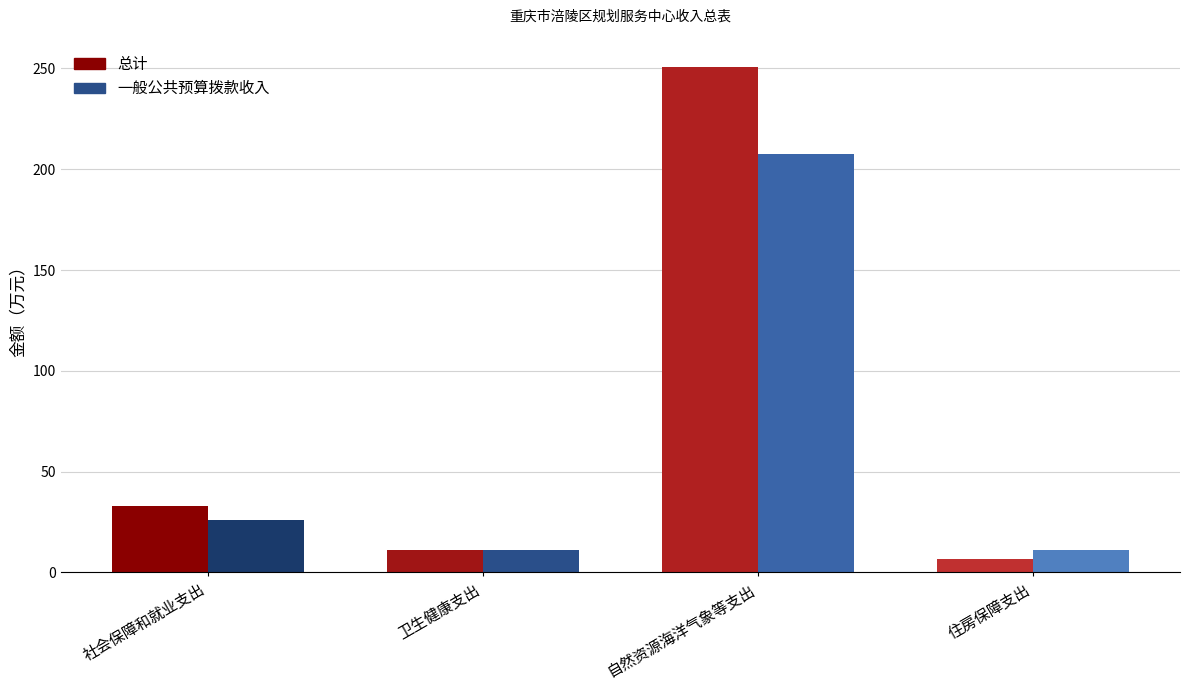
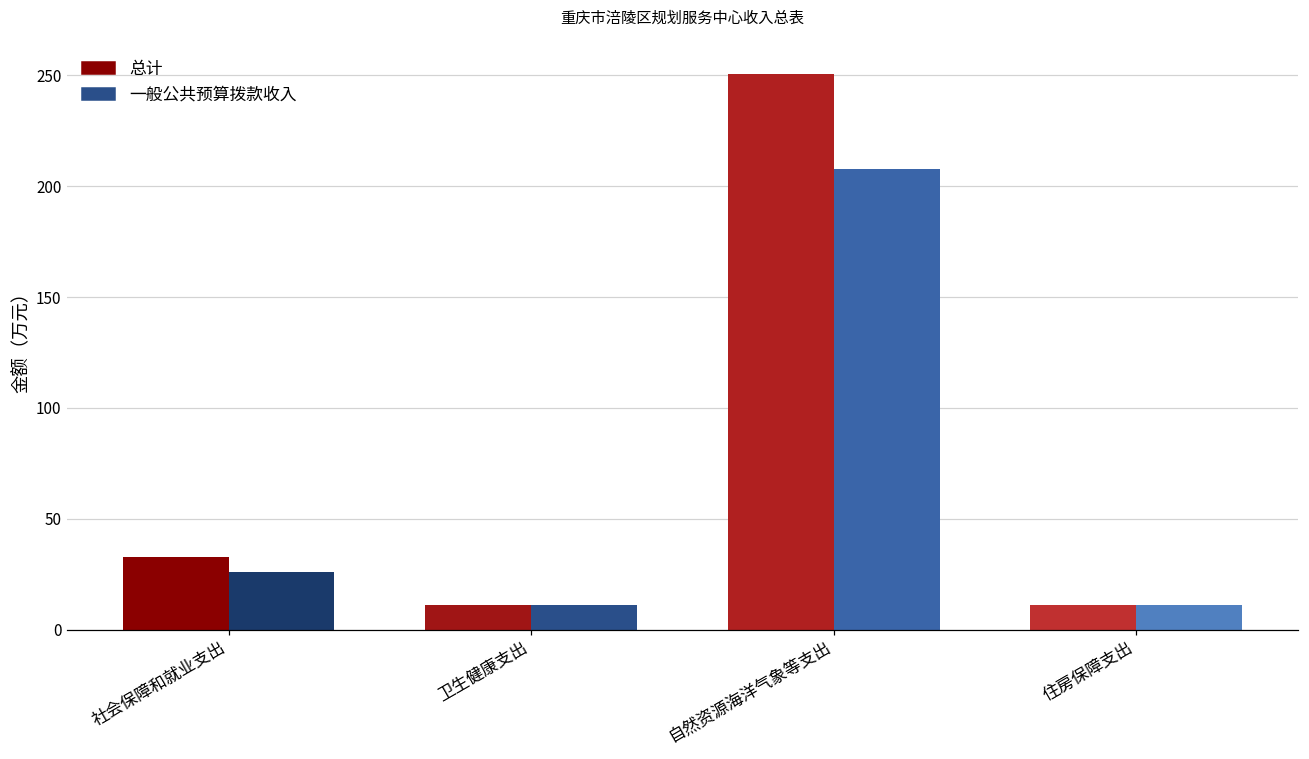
  {
    "总计": {
      "社会保障和就业支出": 33,
      "卫生健康支出": 11,
      "自然资源海洋气象等支出": 251,
-     "住房保障支出": 6
+     "住房保障支出": 11
    }
  }
